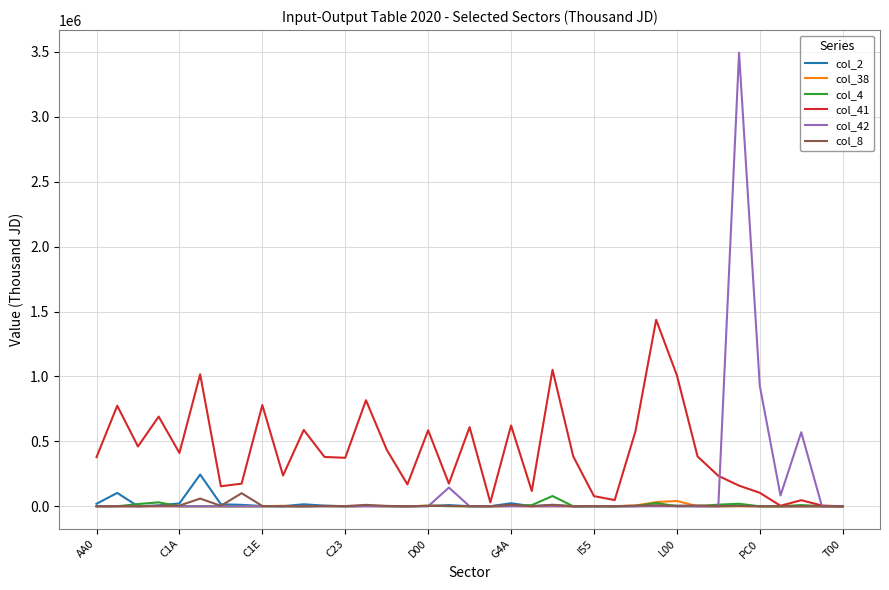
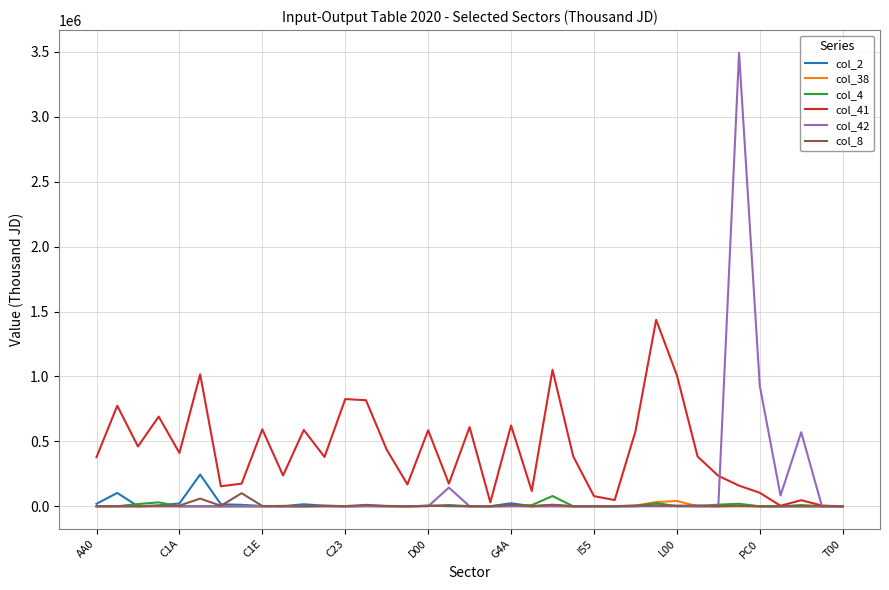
  {
    "col_38": {
      "L00": 40000
    },
    "col_41": {
      "AA0": 380000,
      "C1A": 410000,
-     "C1E": 780000,
-     "C23": 370000,
+     "C1E": 590000,
+     "C23": 830000,
      "D00": 590000,
      "G4A": 620000,
      "I55": 80000,
      "L00": 1010000,
      "PC0": 100000
    },
    "col_42": {
      "PC0": 930000
    }
  }
